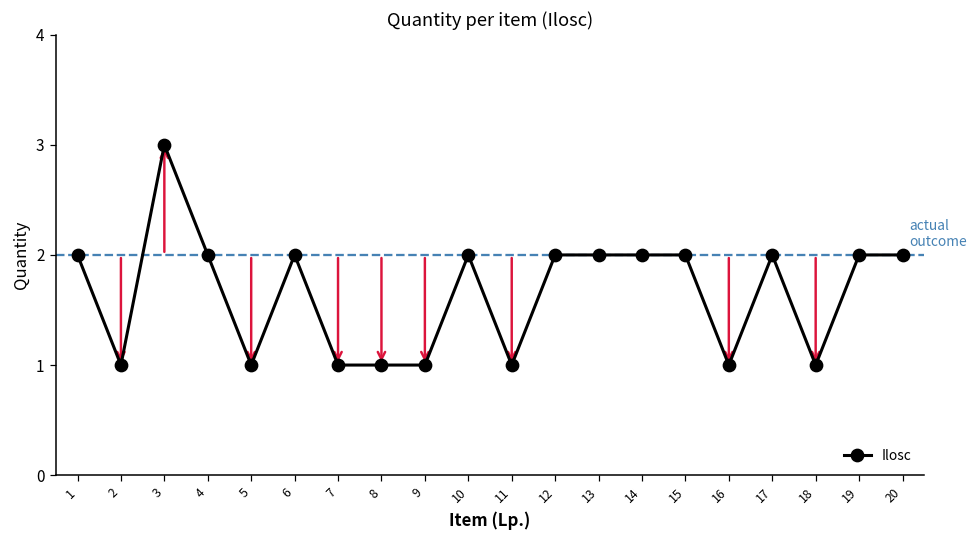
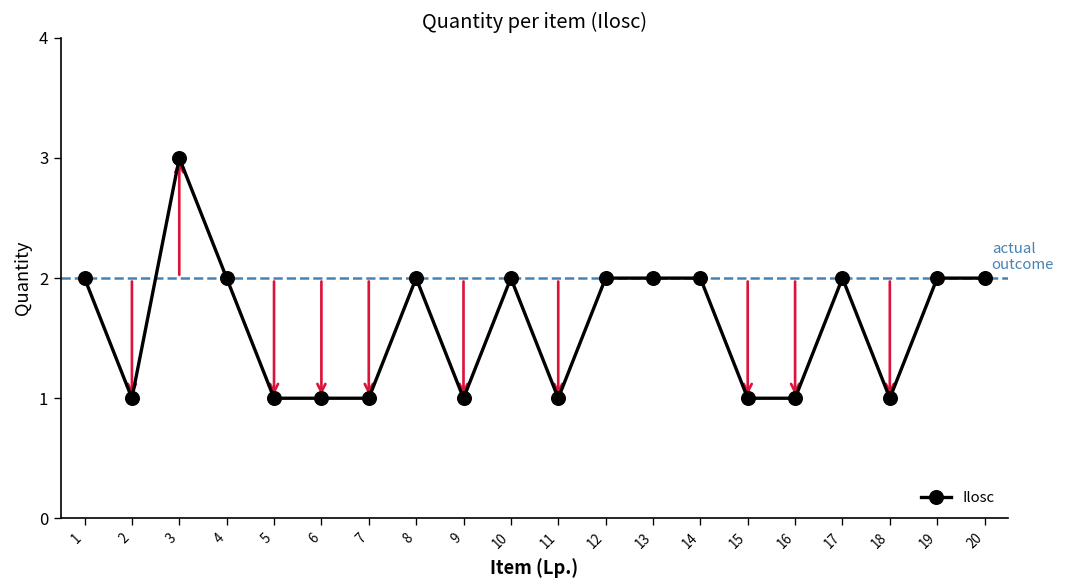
  {
    "1": 2,
    "2": 1,
    "3": 3,
    "4": 2,
    "5": 1,
-   "6": 2,
+   "6": 1,
    "7": 1,
-   "8": 1,
+   "8": 2,
    "9": 1,
    "10": 2,
    "11": 1,
    "12": 2,
    "13": 2,
    "14": 2,
-   "15": 2,
+   "15": 1,
    "16": 1,
    "17": 2,
    "18": 1,
    "19": 2,
    "20": 2
  }
